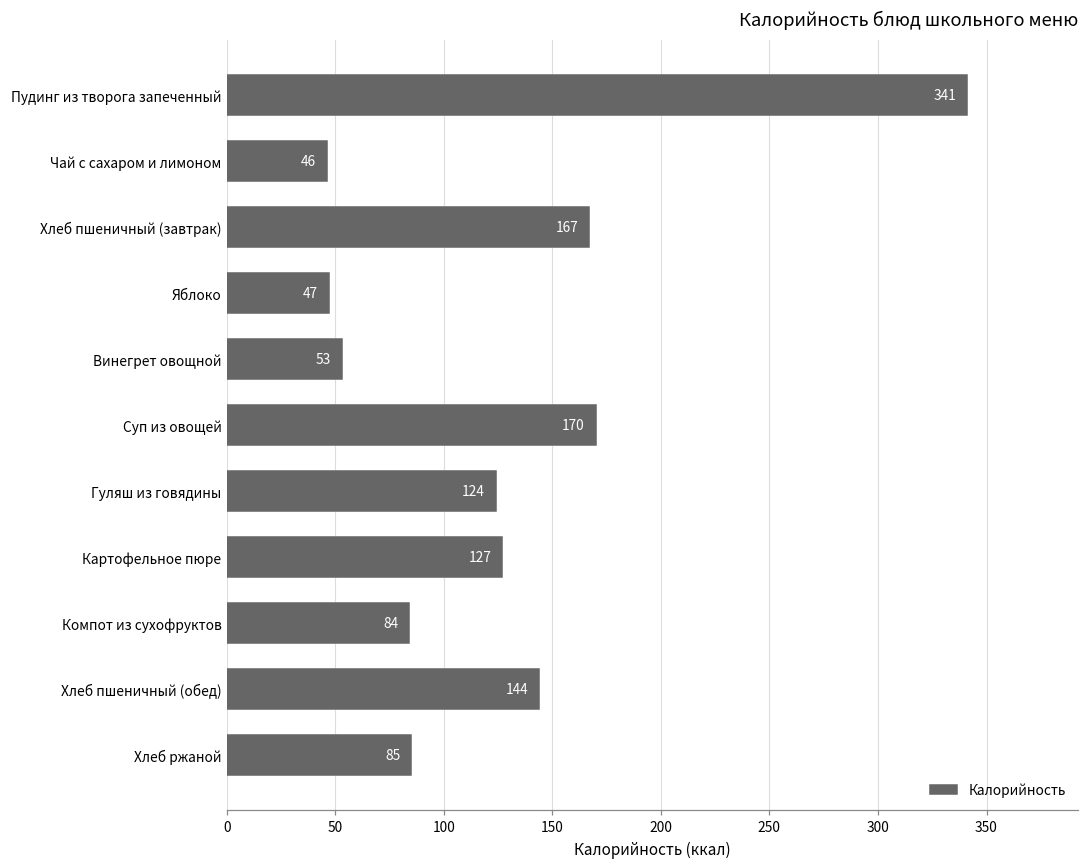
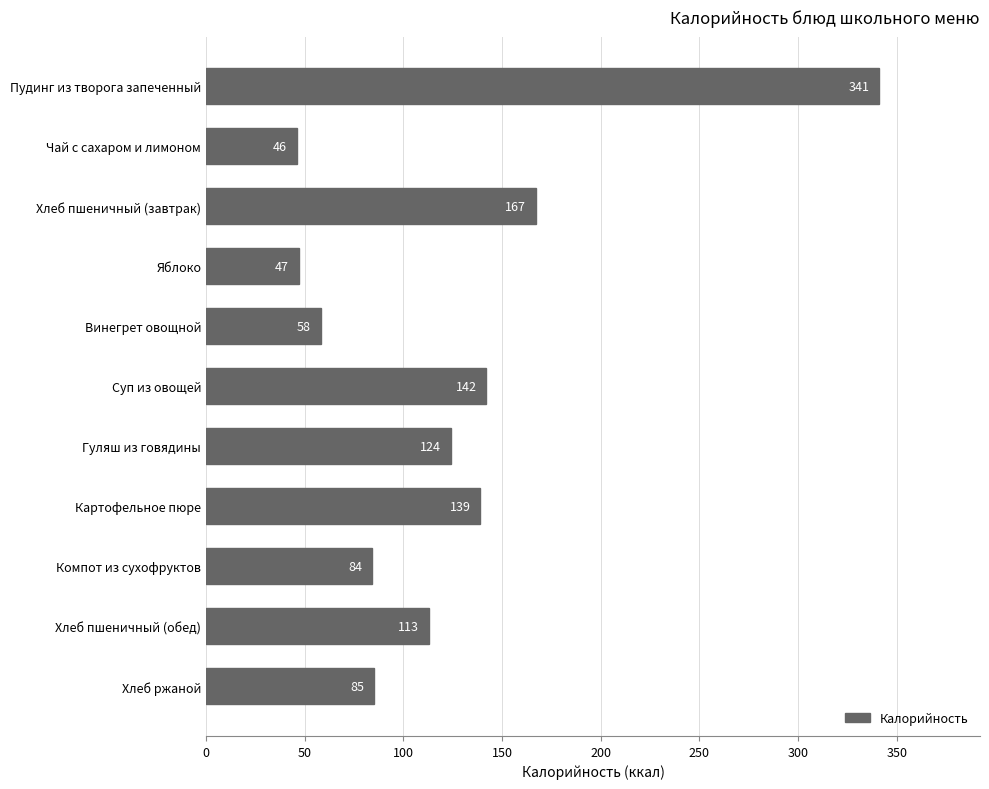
  {
    "Пудинг из творога запеченный": 341,
    "Чай с сахаром и лимоном": 46,
    "Хлеб пшеничный (завтрак)": 167,
    "Яблоко": 47,
-   "Винегрет овощной": 53,
-   "Суп из овощей": 170,
+   "Винегрет овощной": 58,
+   "Суп из овощей": 142,
    "Гуляш из говядины": 124,
-   "Картофельное пюре": 127,
+   "Картофельное пюре": 139,
    "Компот из сухофруктов": 84,
-   "Хлеб пшеничный (обед)": 144,
+   "Хлеб пшеничный (обед)": 113,
    "Хлеб ржаной": 85
  }
